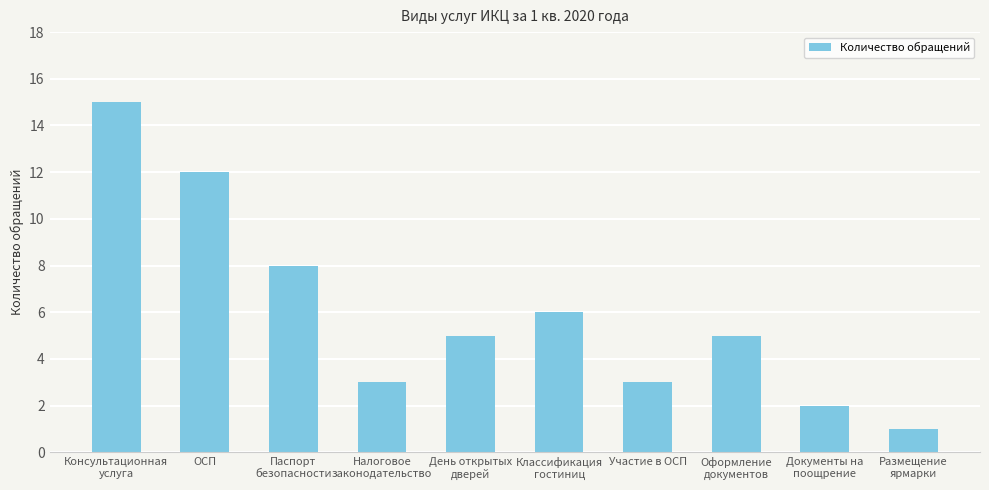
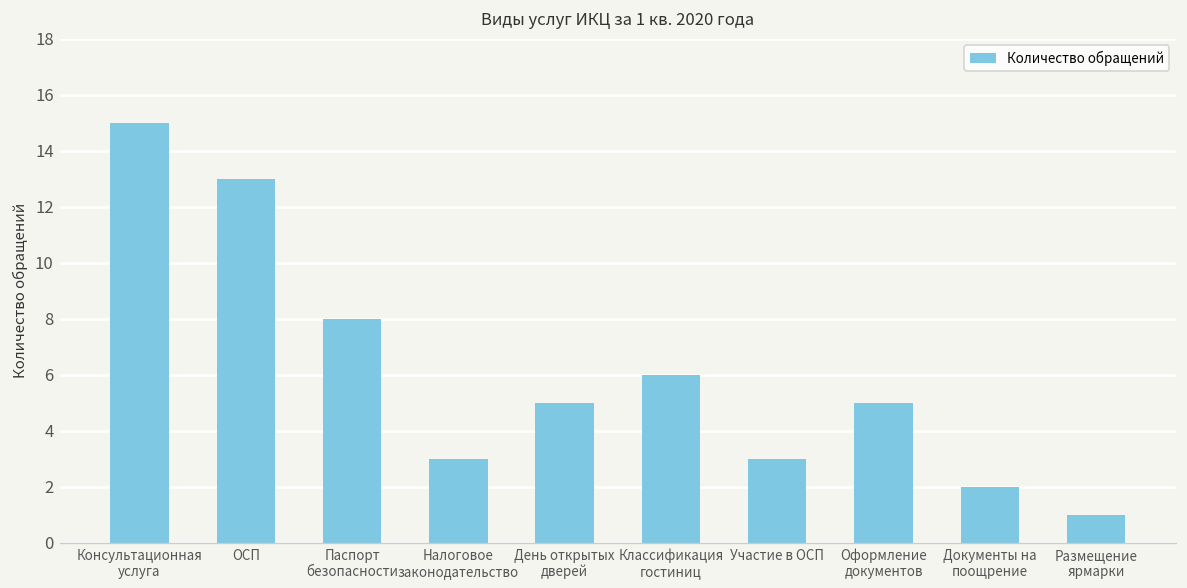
  {
    "Консультационная услуга": 15,
-   "ОСП": 12,
+   "ОСП": 13,
    "Паспорт безопасности": 8,
    "Налоговое законодательство": 3,
    "День открытых дверей": 5,
    "Классификация гостиниц": 6,
    "Участие в ОСП": 3,
    "Оформление документов": 5,
    "Документы на поощрение": 2,
    "Размещение ярмарки": 1
  }
